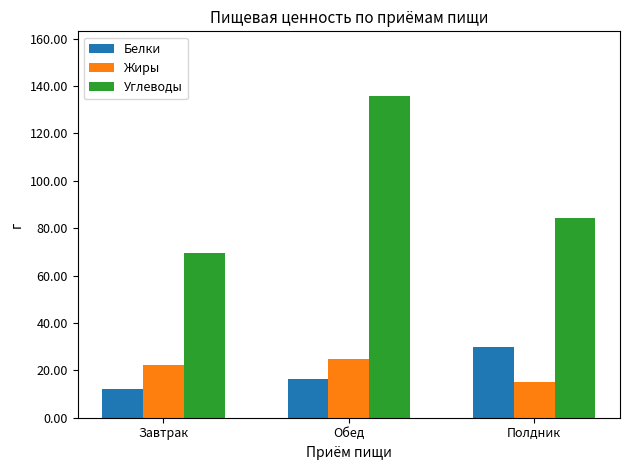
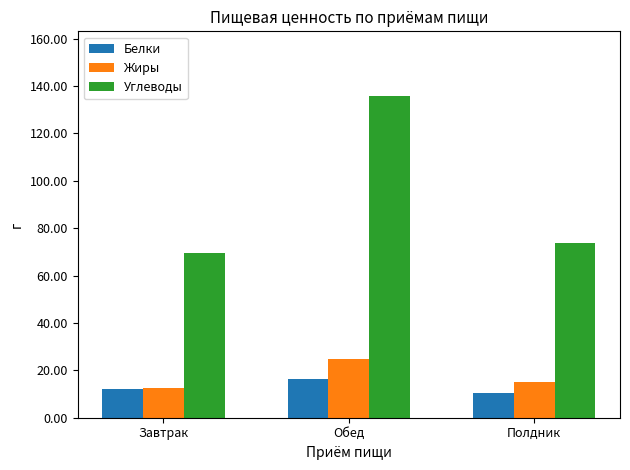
  {
    "Белки": {
      "Завтрак": 12,
      "Обед": 16,
-     "Полдник": 30
+     "Полдник": 11
    },
    "Жиры": {
-     "Завтрак": 22,
+     "Завтрак": 12,
      "Обед": 25,
      "Полдник": 15
    },
    "Углеводы": {
      "Завтрак": 70,
      "Обед": 136,
-     "Полдник": 84
+     "Полдник": 74
    }
  }
